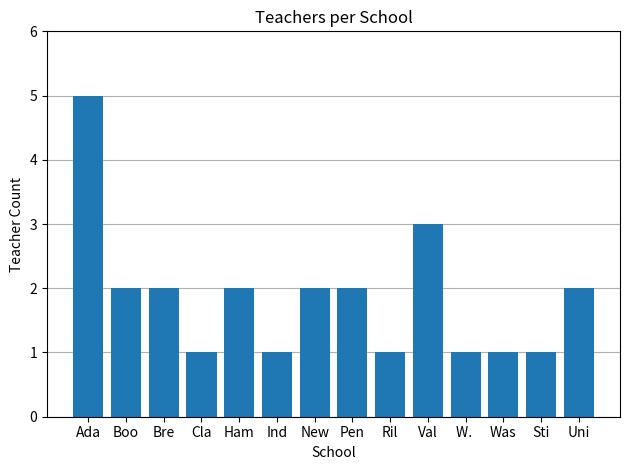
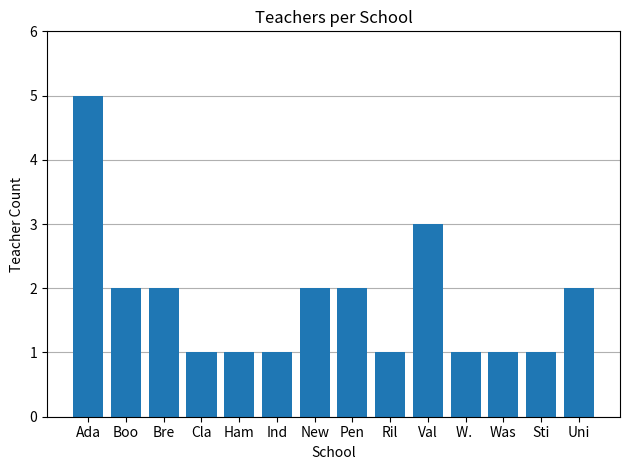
  {
    "Ada": 5,
    "Boo": 2,
    "Bre": 2,
    "Cla": 1,
-   "Ham": 2,
+   "Ham": 1,
    "Ind": 1,
    "New": 2,
    "Pen": 2,
    "Ril": 1,
    "Val": 3,
    "W.": 1,
    "Was": 1,
    "Sti": 1,
    "Uni": 2
  }
